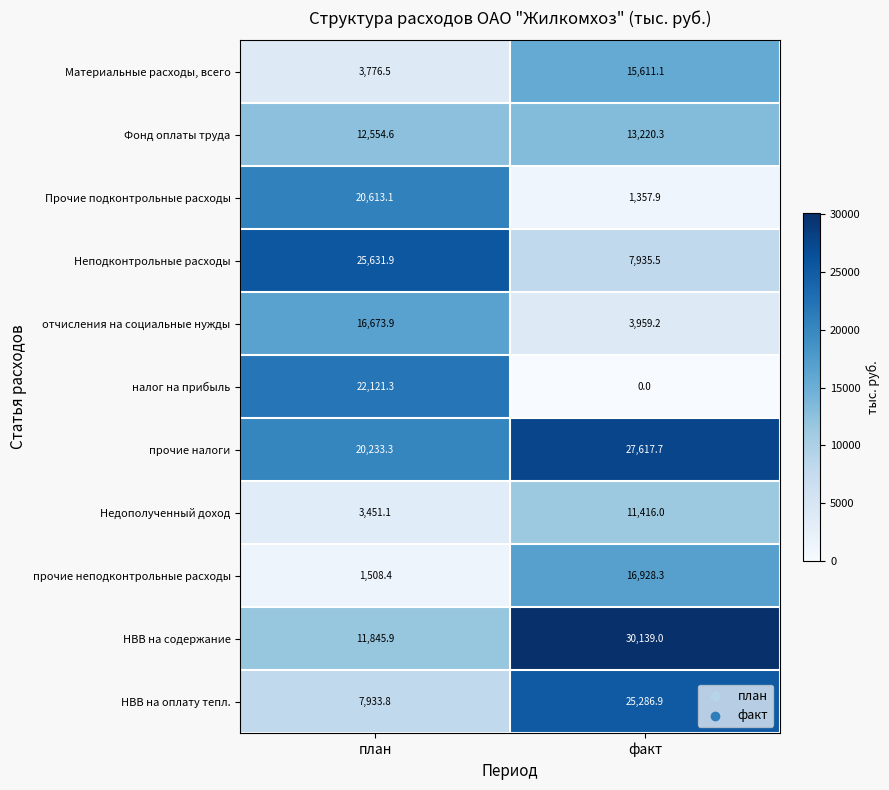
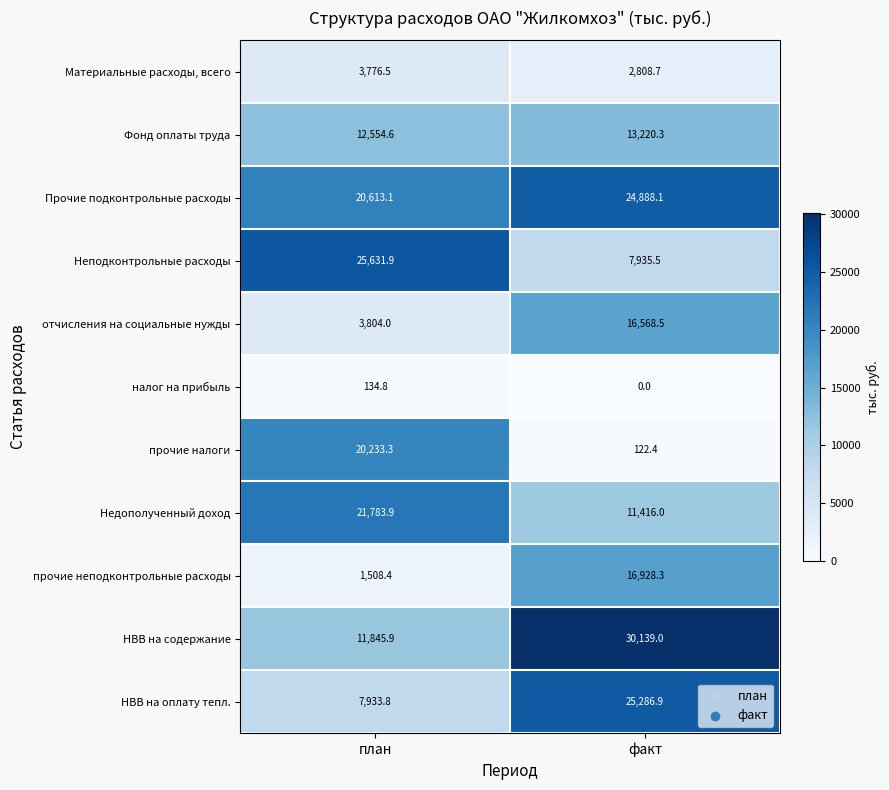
  {
    "Материальные расходы, всего": {
      "план": "3,776.5",
-     "факт": "15,611.1"
+     "факт": "2,808.7"
    },
    "Фонд оплаты труда": {
      "план": "12,554.6",
      "факт": "13,220.3"
    },
    "Прочие подконтрольные расходы": {
      "план": "20,613.1",
-     "факт": "1,357.9"
+     "факт": "24,888.1"
    },
    "Неподконтрольные расходы": {
      "план": "25,631.9",
      "факт": "7,935.5"
    },
    "отчисления на социальные нужды": {
-     "план": "16,673.9",
-     "факт": "3,959.2"
+     "план": "3,804.0",
+     "факт": "16,568.5"
    },
    "налог на прибыль": {
-     "план": "22,121.3",
+     "план": "134.8",
      "факт": "0.0"
    },
    "прочие налоги": {
      "план": "20,233.3",
-     "факт": "27,617.7"
+     "факт": "122.4"
    },
    "Недополученный доход": {
-     "план": "3,451.1",
+     "план": "21,783.9",
      "факт": "11,416.0"
    },
    "прочие неподконтрольные расходы": {
      "план": "1,508.4",
      "факт": "16,928.3"
    },
    "НВВ на содержание": {
      "план": "11,845.9",
      "факт": "30,139.0"
    },
    "НВВ на оплату тепл.": {
      "план": "7,933.8",
      "факт": "25,286.9"
    }
  }
